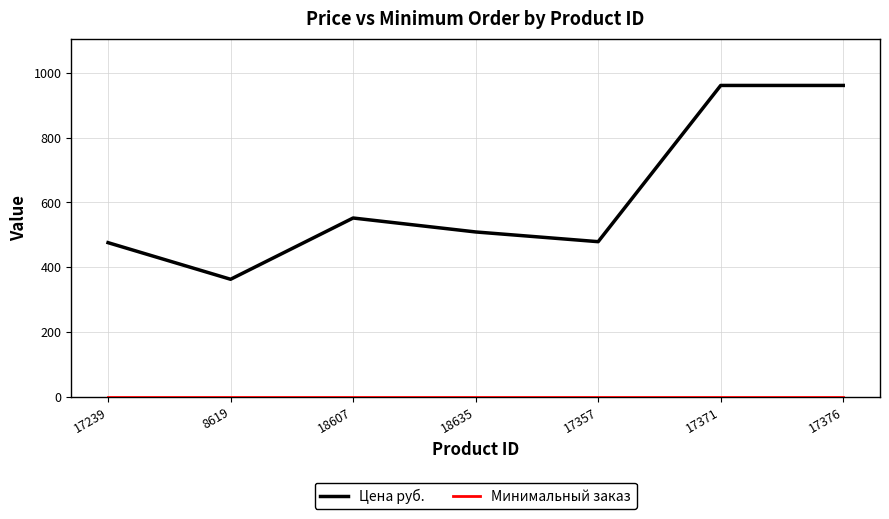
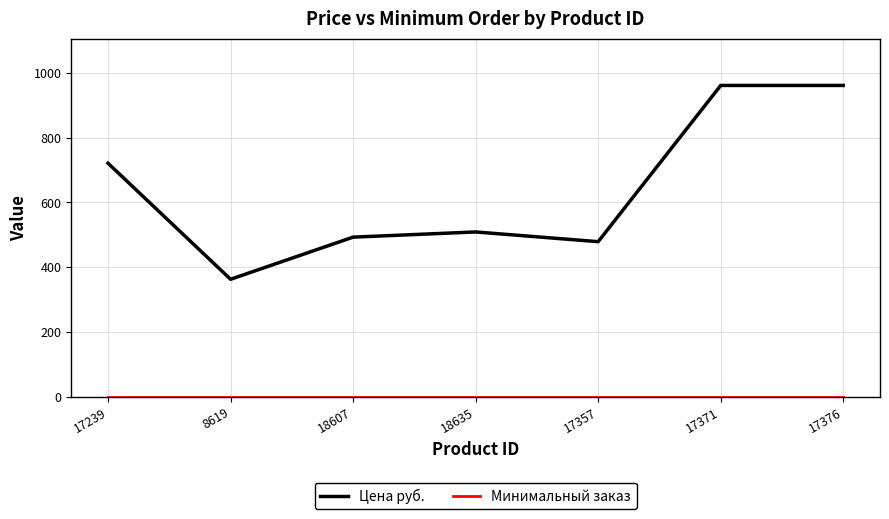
  {
    "Цена руб.": {
-     "17239": 480,
+     "17239": 720,
      "8619": 360,
-     "18607": 550,
+     "18607": 490,
      "18635": 510,
      "17357": 480,
      "17371": 960,
      "17376": 960
    },
    "Минимальный заказ": {
      "17239": 0,
      "8619": 0,
      "18607": 0,
      "18635": 0,
      "17357": 0,
      "17371": 0,
      "17376": 0
    }
  }
